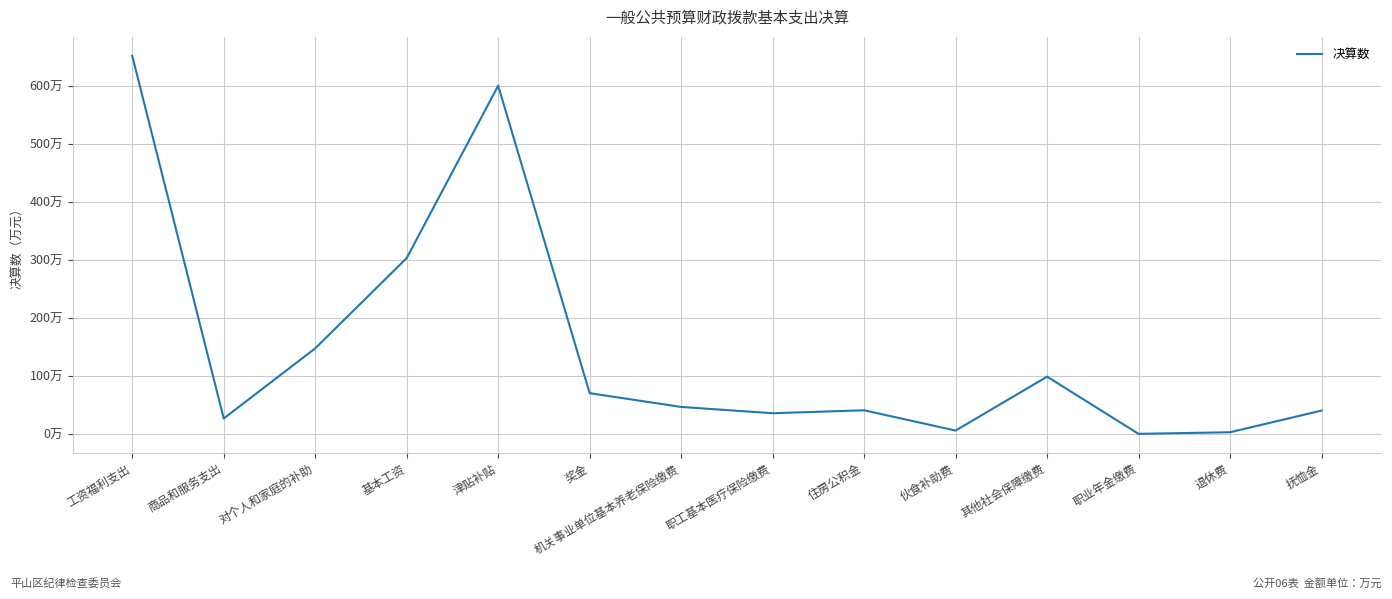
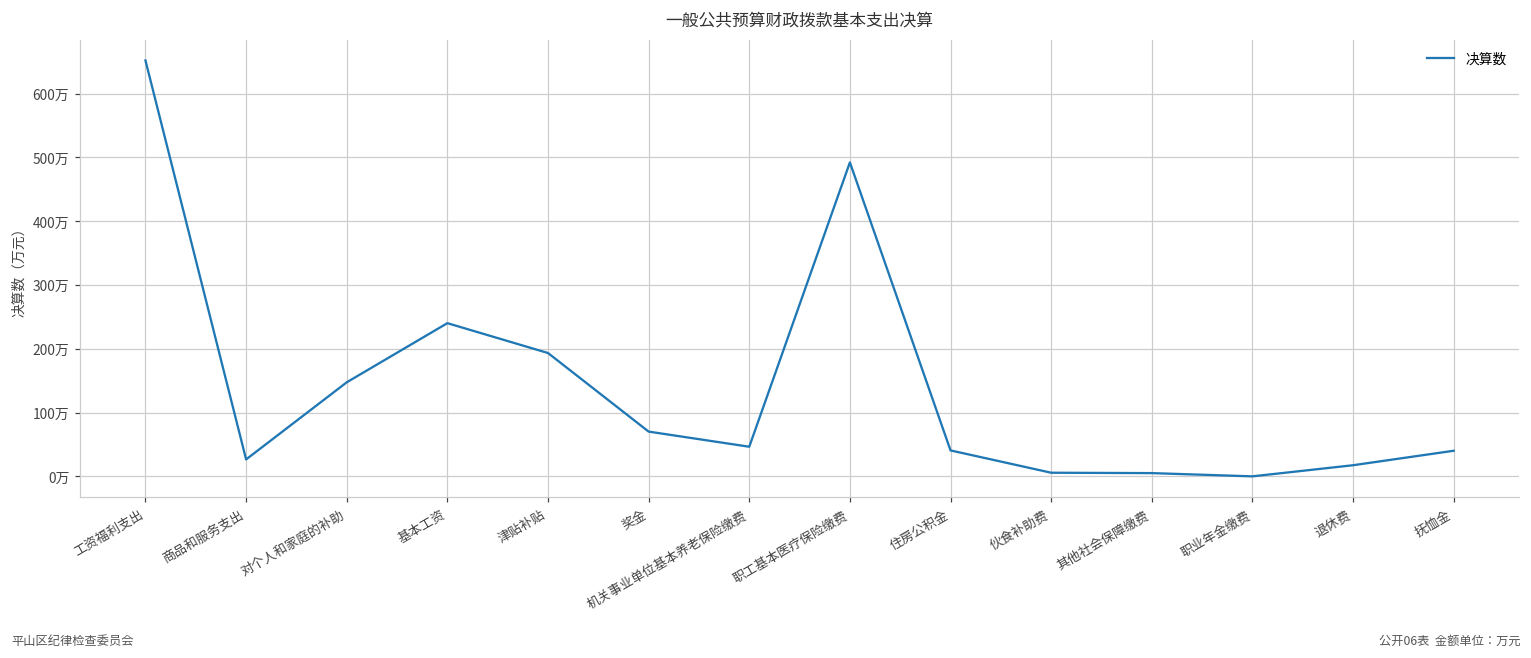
  {
    "工资福利支出": "650万",
    "商品和服务支出": "30万",
    "对个人和家庭的补助": "150万",
-   "基本工资": "300万",
-   "津贴补贴": "600万",
+   "基本工资": "240万",
+   "津贴补贴": "190万",
    "奖金": "70万",
    "机关事业单位基本养老保险缴费": "50万",
-   "职工基本医疗保险缴费": "40万",
+   "职工基本医疗保险缴费": "490万",
    "住房公积金": "40万",
    "伙食补助费": "10万",
-   "其他社会保障缴费": "100万",
+   "其他社会保障缴费": "10万",
    "职业年金缴费": "0万",
-   "退休费": "0万",
+   "退休费": "20万",
    "抚恤金": "40万"
  }
